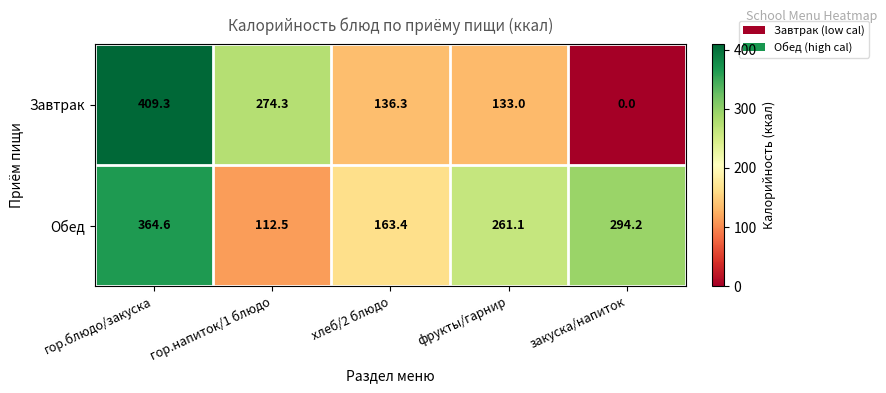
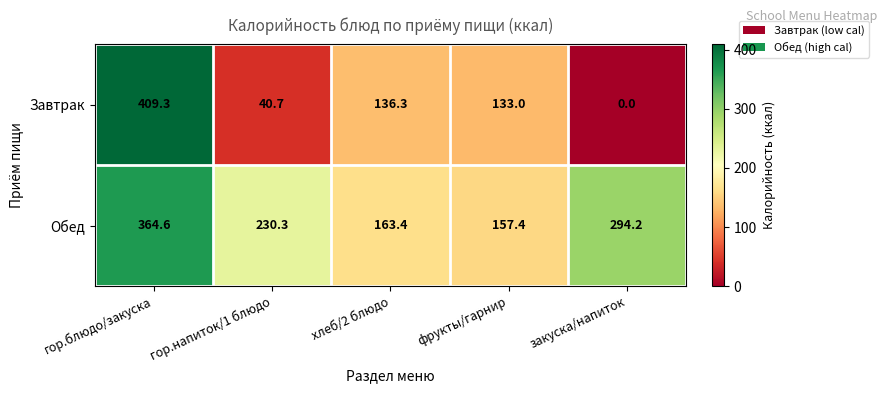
  {
    "Завтрак": {
      "гор.блюдо/закуска": 409.3,
-     "гор.напиток/1 блюдо": 274.3,
+     "гор.напиток/1 блюдо": 40.7,
      "хлеб/2 блюдо": 136.3,
      "фрукты/гарнир": 133.0,
      "закуска/напиток": 0.0
    },
    "Обед": {
      "гор.блюдо/закуска": 364.6,
-     "гор.напиток/1 блюдо": 112.5,
+     "гор.напиток/1 блюдо": 230.3,
      "хлеб/2 блюдо": 163.4,
-     "фрукты/гарнир": 261.1,
+     "фрукты/гарнир": 157.4,
      "закуска/напиток": 294.2
    }
  }
